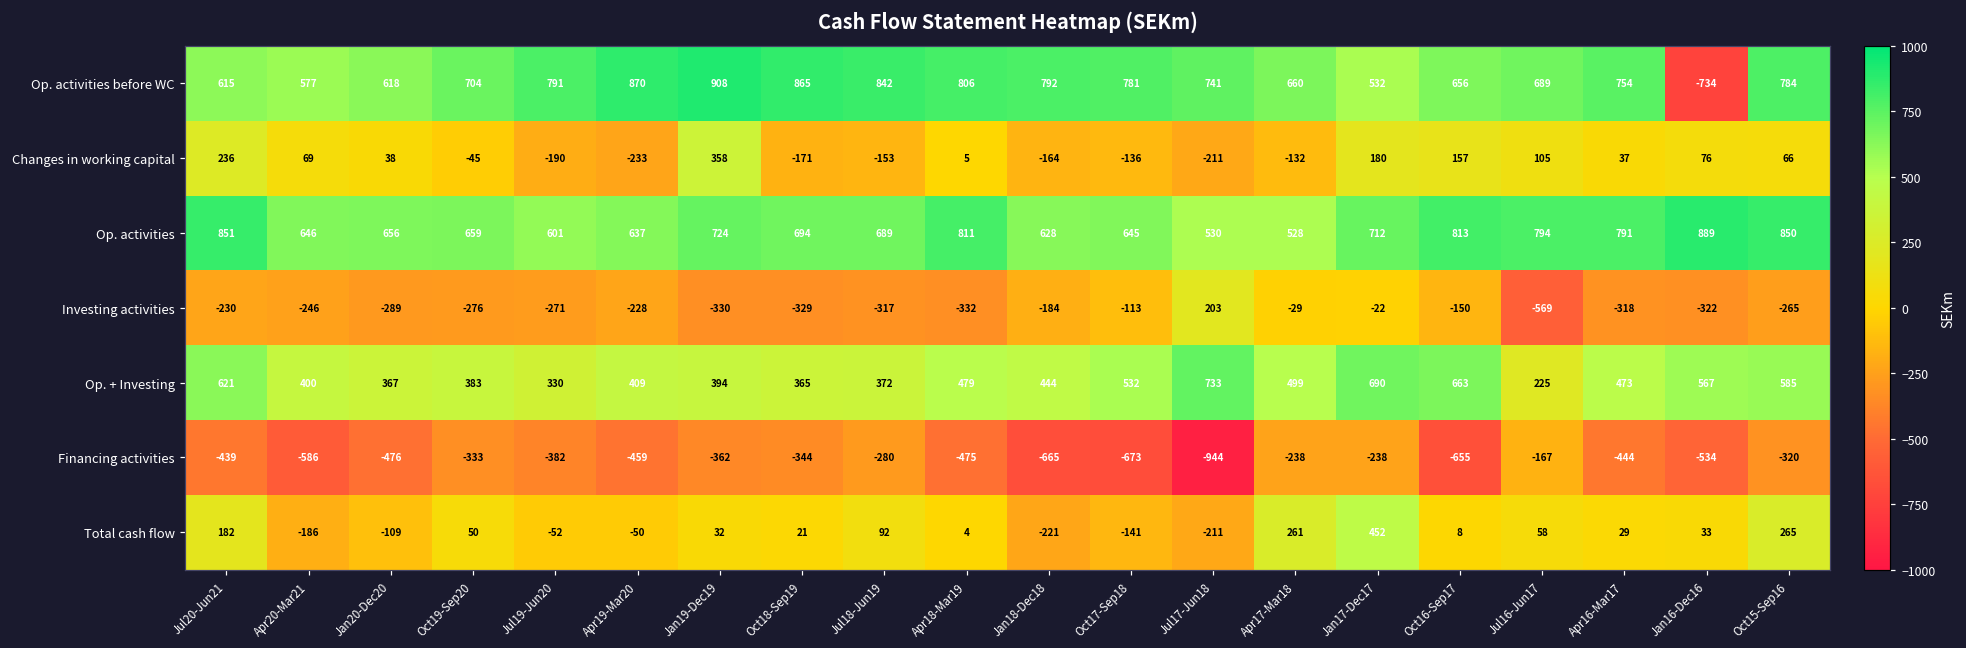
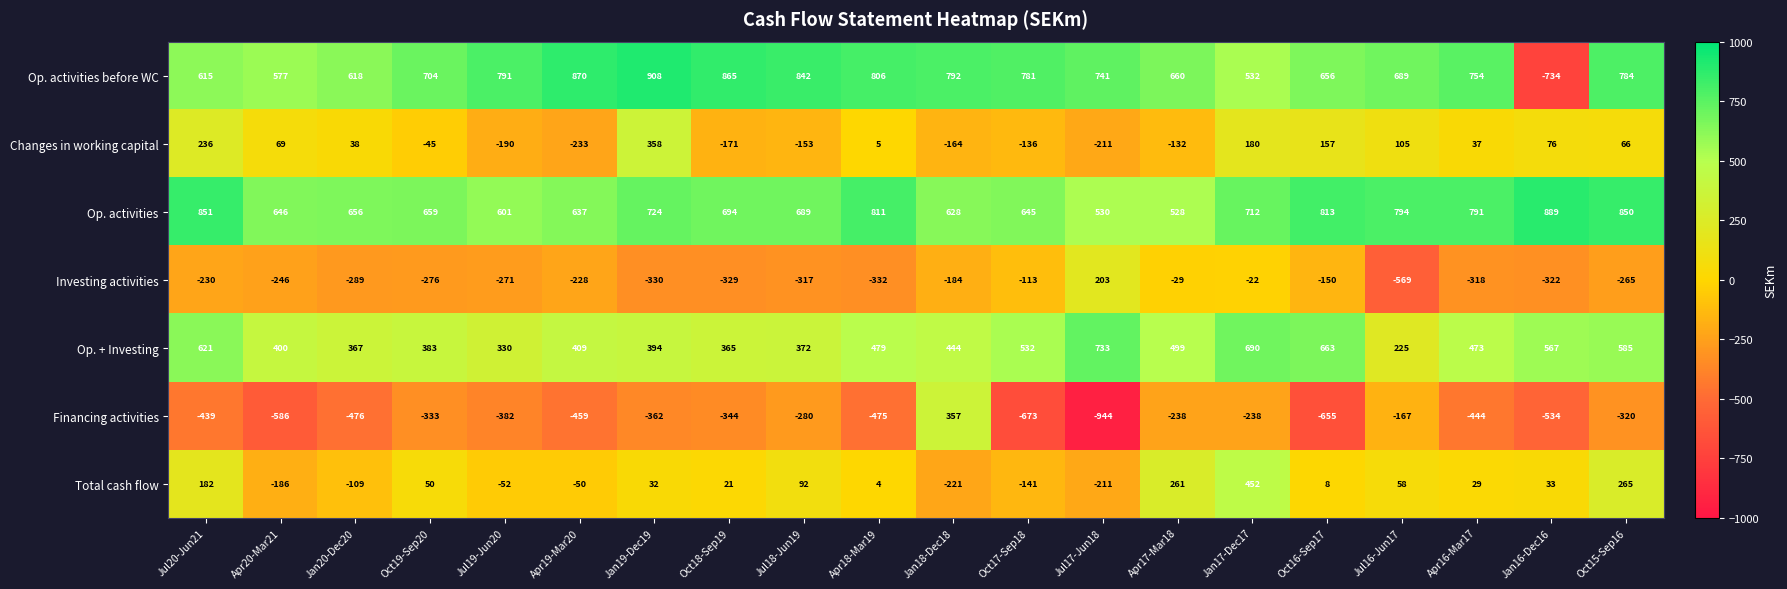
  {
    "Op. activities before WC": {
      "Jul20-Jun21": 615,
      "Apr20-Mar21": 577,
      "Jan20-Dec20": 618,
      "Oct19-Sep20": 704,
      "Jul19-Jun20": 791,
      "Apr19-Mar20": 870,
      "Jan19-Dec19": 908,
      "Oct18-Sep19": 865,
      "Jul18-Jun19": 842,
      "Apr18-Mar19": 806,
      "Jan18-Dec18": 792,
      "Oct17-Sep18": 781,
      "Jul17-Jun18": 741,
      "Apr17-Mar18": 660,
      "Jan17-Dec17": 532,
      "Oct16-Sep17": 656,
      "Jul16-Jun17": 689,
      "Apr16-Mar17": 754,
      "Jan16-Dec16": -734,
      "Oct15-Sep16": 784
    },
    "Changes in working capital": {
      "Jul20-Jun21": 236,
      "Apr20-Mar21": 69,
      "Jan20-Dec20": 38,
      "Oct19-Sep20": -45,
      "Jul19-Jun20": -190,
      "Apr19-Mar20": -233,
      "Jan19-Dec19": 358,
      "Oct18-Sep19": -171,
      "Jul18-Jun19": -153,
      "Apr18-Mar19": 5,
      "Jan18-Dec18": -164,
      "Oct17-Sep18": -136,
      "Jul17-Jun18": -211,
      "Apr17-Mar18": -132,
      "Jan17-Dec17": 180,
      "Oct16-Sep17": 157,
      "Jul16-Jun17": 105,
      "Apr16-Mar17": 37,
      "Jan16-Dec16": 76,
      "Oct15-Sep16": 66
    },
    "Op. activities": {
      "Jul20-Jun21": 851,
      "Apr20-Mar21": 646,
      "Jan20-Dec20": 656,
      "Oct19-Sep20": 659,
      "Jul19-Jun20": 601,
      "Apr19-Mar20": 637,
      "Jan19-Dec19": 724,
      "Oct18-Sep19": 694,
      "Jul18-Jun19": 689,
      "Apr18-Mar19": 811,
      "Jan18-Dec18": 628,
      "Oct17-Sep18": 645,
      "Jul17-Jun18": 530,
      "Apr17-Mar18": 528,
      "Jan17-Dec17": 712,
      "Oct16-Sep17": 813,
      "Jul16-Jun17": 794,
      "Apr16-Mar17": 791,
      "Jan16-Dec16": 889,
      "Oct15-Sep16": 850
    },
    "Investing activities": {
      "Jul20-Jun21": -230,
      "Apr20-Mar21": -246,
      "Jan20-Dec20": -289,
      "Oct19-Sep20": -276,
      "Jul19-Jun20": -271,
      "Apr19-Mar20": -228,
      "Jan19-Dec19": -330,
      "Oct18-Sep19": -329,
      "Jul18-Jun19": -317,
      "Apr18-Mar19": -332,
      "Jan18-Dec18": -184,
      "Oct17-Sep18": -113,
      "Jul17-Jun18": 203,
      "Apr17-Mar18": -29,
      "Jan17-Dec17": -22,
      "Oct16-Sep17": -150,
      "Jul16-Jun17": -569,
      "Apr16-Mar17": -318,
      "Jan16-Dec16": -322,
      "Oct15-Sep16": -265
    },
    "Op. + Investing": {
      "Jul20-Jun21": 621,
      "Apr20-Mar21": 400,
      "Jan20-Dec20": 367,
      "Oct19-Sep20": 383,
      "Jul19-Jun20": 330,
      "Apr19-Mar20": 409,
      "Jan19-Dec19": 394,
      "Oct18-Sep19": 365,
      "Jul18-Jun19": 372,
      "Apr18-Mar19": 479,
      "Jan18-Dec18": 444,
      "Oct17-Sep18": 532,
      "Jul17-Jun18": 733,
      "Apr17-Mar18": 499,
      "Jan17-Dec17": 690,
      "Oct16-Sep17": 663,
      "Jul16-Jun17": 225,
      "Apr16-Mar17": 473,
      "Jan16-Dec16": 567,
      "Oct15-Sep16": 585
    },
    "Financing activities": {
      "Jul20-Jun21": -439,
      "Apr20-Mar21": -586,
      "Jan20-Dec20": -476,
      "Oct19-Sep20": -333,
      "Jul19-Jun20": -382,
      "Apr19-Mar20": -459,
      "Jan19-Dec19": -362,
      "Oct18-Sep19": -344,
      "Jul18-Jun19": -280,
      "Apr18-Mar19": -475,
-     "Jan18-Dec18": -665,
+     "Jan18-Dec18": 357,
      "Oct17-Sep18": -673,
      "Jul17-Jun18": -944,
      "Apr17-Mar18": -238,
      "Jan17-Dec17": -238,
      "Oct16-Sep17": -655,
      "Jul16-Jun17": -167,
      "Apr16-Mar17": -444,
      "Jan16-Dec16": -534,
      "Oct15-Sep16": -320
    },
    "Total cash flow": {
      "Jul20-Jun21": 182,
      "Apr20-Mar21": -186,
      "Jan20-Dec20": -109,
      "Oct19-Sep20": 50,
      "Jul19-Jun20": -52,
      "Apr19-Mar20": -50,
      "Jan19-Dec19": 32,
      "Oct18-Sep19": 21,
      "Jul18-Jun19": 92,
      "Apr18-Mar19": 4,
      "Jan18-Dec18": -221,
      "Oct17-Sep18": -141,
      "Jul17-Jun18": -211,
      "Apr17-Mar18": 261,
      "Jan17-Dec17": 452,
      "Oct16-Sep17": 8,
      "Jul16-Jun17": 58,
      "Apr16-Mar17": 29,
      "Jan16-Dec16": 33,
      "Oct15-Sep16": 265
    }
  }
